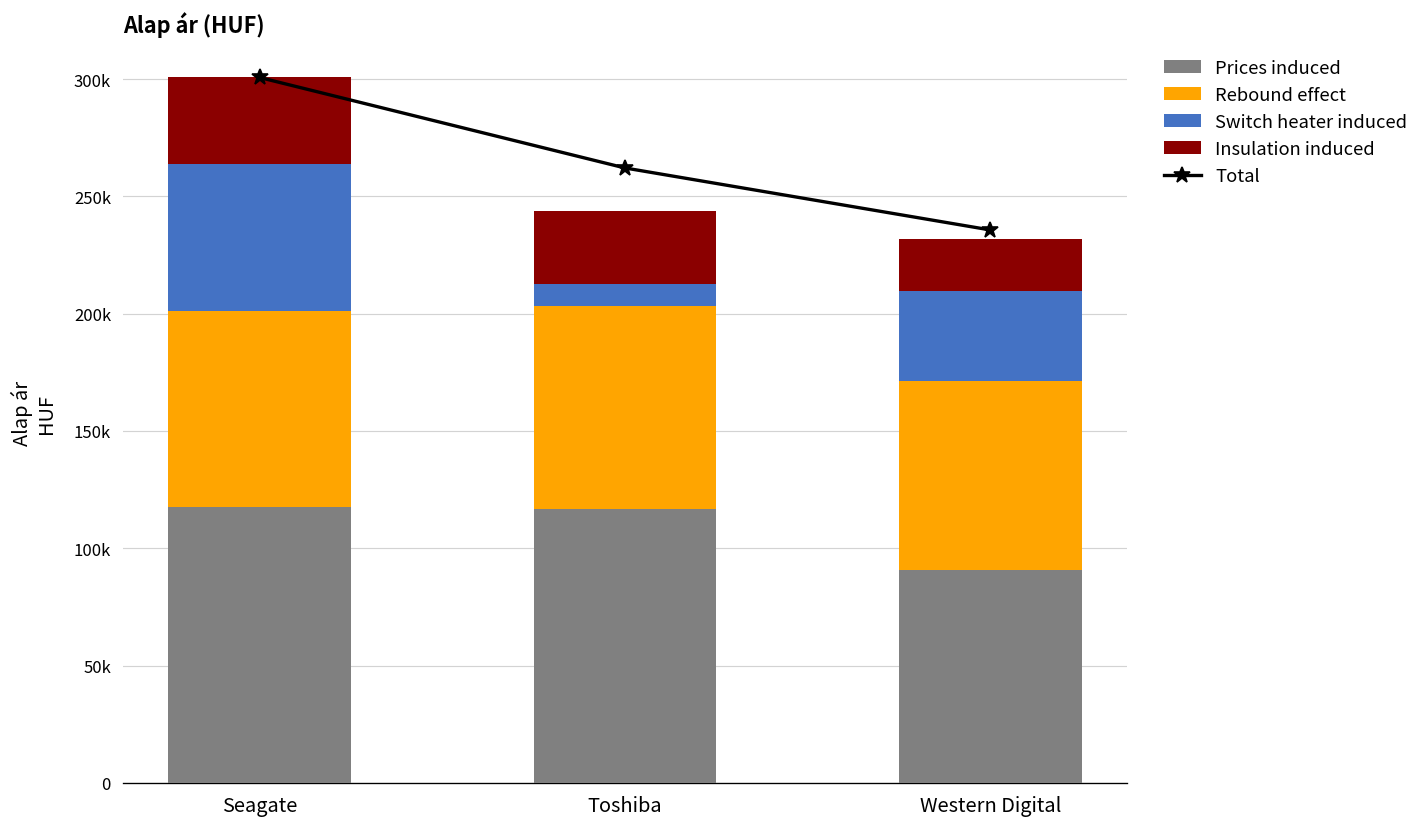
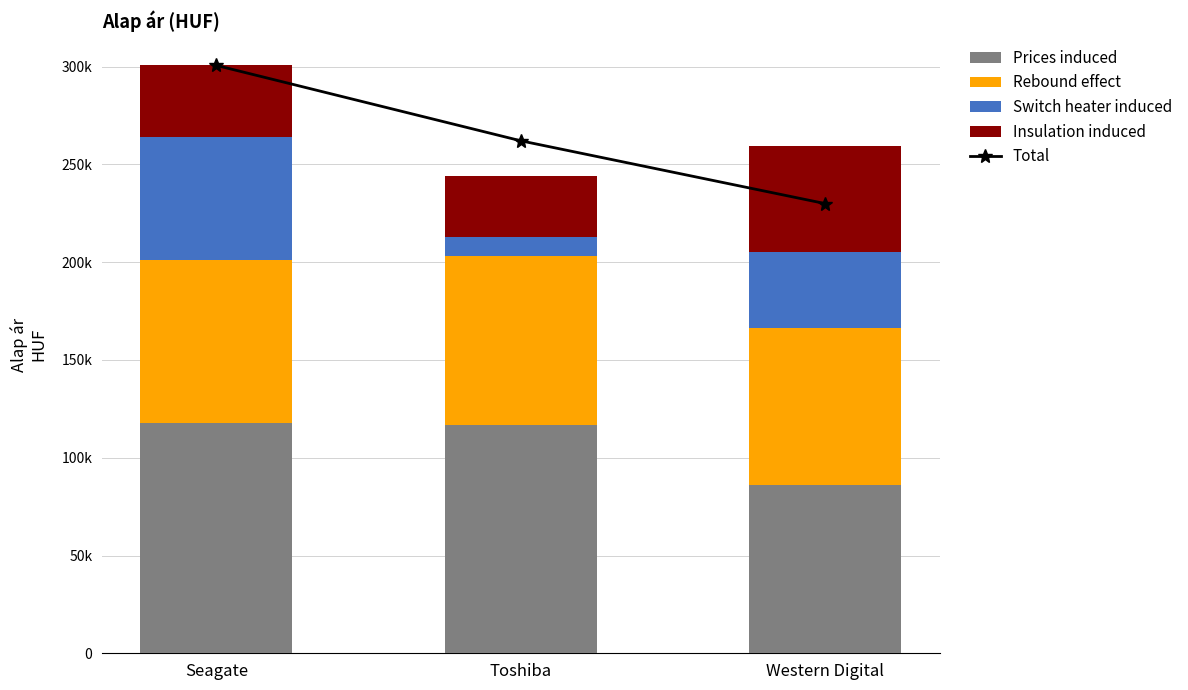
  {
    "Prices induced": {
      "Seagate": 118000,
      "Toshiba": 117000,
-     "Western Digital": 91000
+     "Western Digital": 86000
    },
    "Total": {
      "Seagate": 301000,
      "Toshiba": 262000,
-     "Western Digital": 236000
+     "Western Digital": 230000
    },
    "Rebound effect": {
      "Seagate": 84000,
      "Toshiba": 86000,
      "Western Digital": 81000
    },
    "Switch heater induced": {
      "Seagate": 63000,
      "Toshiba": 9000,
      "Western Digital": 39000
    },
    "Insulation induced": {
      "Seagate": 37000,
      "Toshiba": 31000,
-     "Western Digital": 22000
+     "Western Digital": 54000
    }
  }
